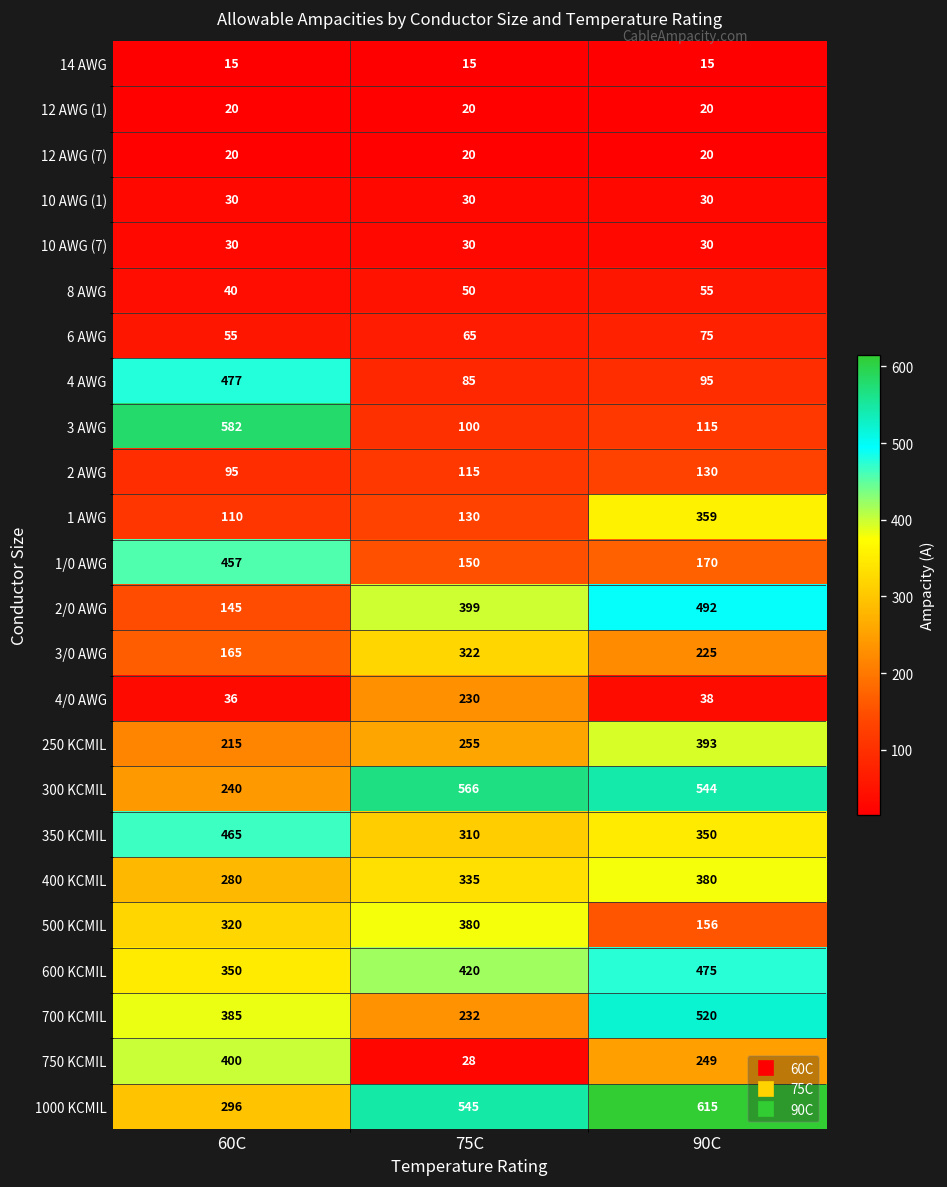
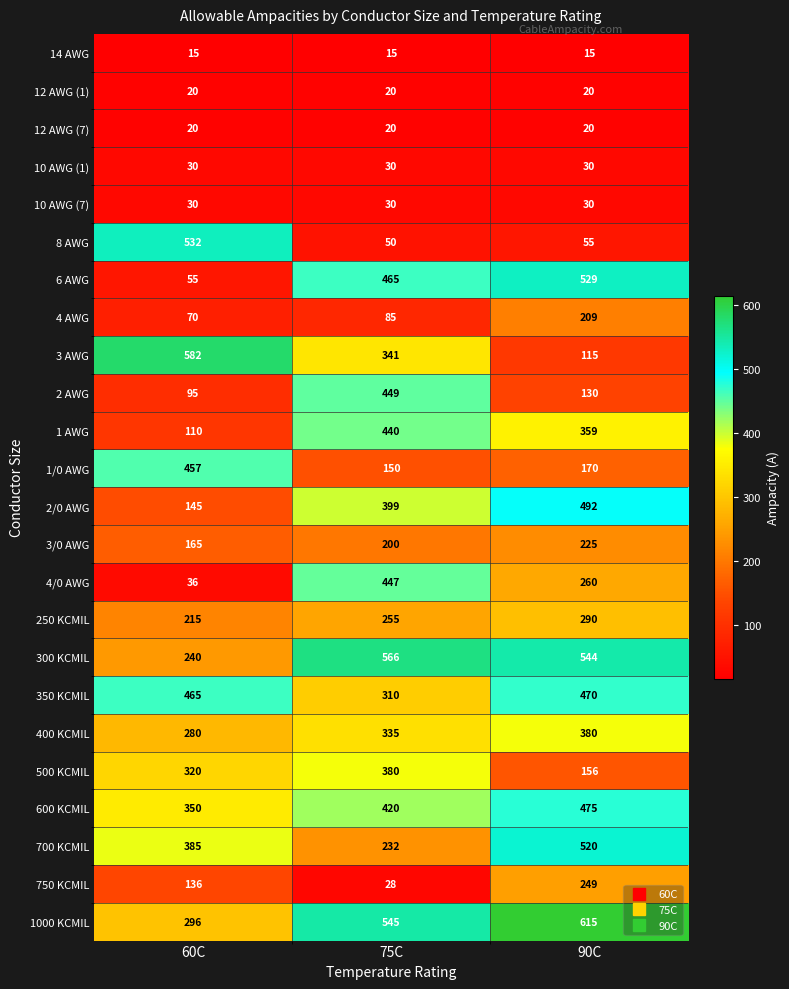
  {
    "14 AWG": {
      "60C": 15,
      "75C": 15,
      "90C": 15
    },
    "12 AWG (1)": {
      "60C": 20,
      "75C": 20,
      "90C": 20
    },
    "12 AWG (7)": {
      "60C": 20,
      "75C": 20,
      "90C": 20
    },
    "10 AWG (1)": {
      "60C": 30,
      "75C": 30,
      "90C": 30
    },
    "10 AWG (7)": {
      "60C": 30,
      "75C": 30,
      "90C": 30
    },
    "8 AWG": {
-     "60C": 40,
+     "60C": 532,
      "75C": 50,
      "90C": 55
    },
    "6 AWG": {
      "60C": 55,
-     "75C": 65,
-     "90C": 75
+     "75C": 465,
+     "90C": 529
    },
    "4 AWG": {
-     "60C": 477,
+     "60C": 70,
      "75C": 85,
-     "90C": 95
+     "90C": 209
    },
    "3 AWG": {
      "60C": 582,
-     "75C": 100,
+     "75C": 341,
      "90C": 115
    },
    "2 AWG": {
      "60C": 95,
-     "75C": 115,
+     "75C": 449,
      "90C": 130
    },
    "1 AWG": {
      "60C": 110,
-     "75C": 130,
+     "75C": 440,
      "90C": 359
    },
    "1/0 AWG": {
      "60C": 457,
      "75C": 150,
      "90C": 170
    },
    "2/0 AWG": {
      "60C": 145,
      "75C": 399,
      "90C": 492
    },
    "3/0 AWG": {
      "60C": 165,
-     "75C": 322,
+     "75C": 200,
      "90C": 225
    },
    "4/0 AWG": {
      "60C": 36,
-     "75C": 230,
-     "90C": 38
+     "75C": 447,
+     "90C": 260
    },
    "250 KCMIL": {
      "60C": 215,
      "75C": 255,
-     "90C": 393
+     "90C": 290
    },
    "300 KCMIL": {
      "60C": 240,
      "75C": 566,
      "90C": 544
    },
    "350 KCMIL": {
      "60C": 465,
      "75C": 310,
-     "90C": 350
+     "90C": 470
    },
    "400 KCMIL": {
      "60C": 280,
      "75C": 335,
      "90C": 380
    },
    "500 KCMIL": {
      "60C": 320,
      "75C": 380,
      "90C": 156
    },
    "600 KCMIL": {
      "60C": 350,
      "75C": 420,
      "90C": 475
    },
    "700 KCMIL": {
      "60C": 385,
      "75C": 232,
      "90C": 520
    },
    "750 KCMIL": {
-     "60C": 400,
+     "60C": 136,
      "75C": 28,
      "90C": 249
    },
    "1000 KCMIL": {
      "60C": 296,
      "75C": 545,
      "90C": 615
    }
  }
